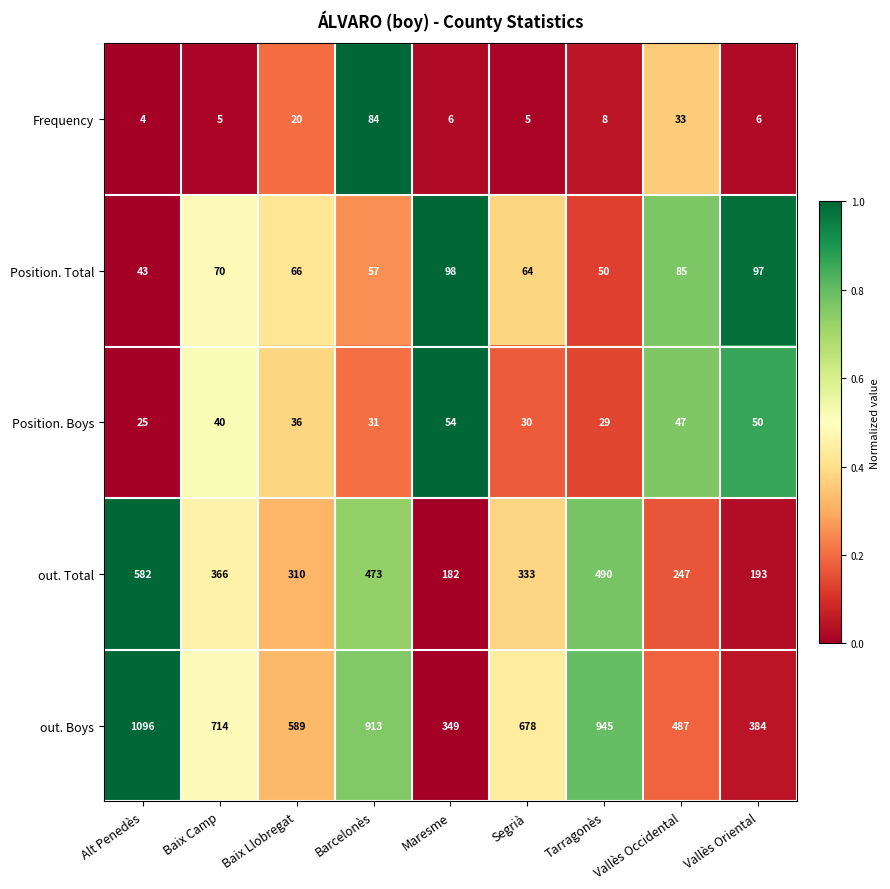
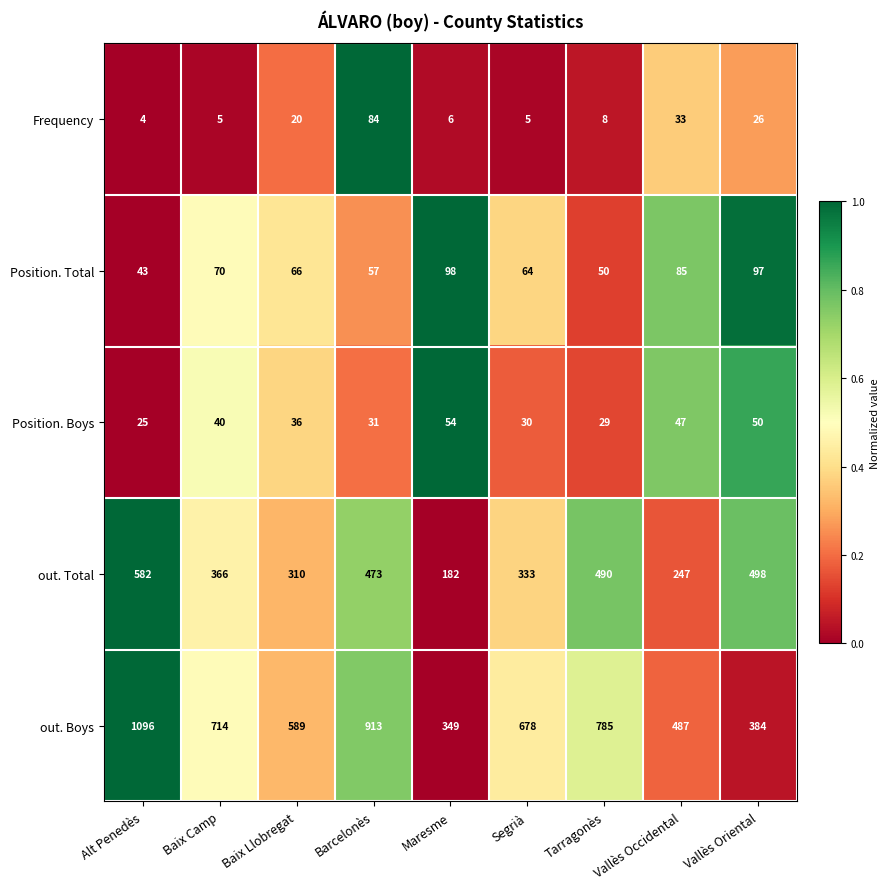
  {
    "Frequency": {
      "Alt Penedès": 4,
      "Baix Camp": 5,
      "Baix Llobregat": 20,
      "Barcelonès": 84,
      "Maresme": 6,
      "Segrià": 5,
      "Tarragonès": 8,
      "Vallès Occidental": 33,
-     "Vallès Oriental": 6
+     "Vallès Oriental": 26
    },
    "Position. Total": {
      "Alt Penedès": 43,
      "Baix Camp": 70,
      "Baix Llobregat": 66,
      "Barcelonès": 57,
      "Maresme": 98,
      "Segrià": 64,
      "Tarragonès": 50,
      "Vallès Occidental": 85,
      "Vallès Oriental": 97
    },
    "Position. Boys": {
      "Alt Penedès": 25,
      "Baix Camp": 40,
      "Baix Llobregat": 36,
      "Barcelonès": 31,
      "Maresme": 54,
      "Segrià": 30,
      "Tarragonès": 29,
      "Vallès Occidental": 47,
      "Vallès Oriental": 50
    },
    "out. Total": {
      "Alt Penedès": 582,
      "Baix Camp": 366,
      "Baix Llobregat": 310,
      "Barcelonès": 473,
      "Maresme": 182,
      "Segrià": 333,
      "Tarragonès": 490,
      "Vallès Occidental": 247,
-     "Vallès Oriental": 193
+     "Vallès Oriental": 498
    },
    "out. Boys": {
      "Alt Penedès": 1096,
      "Baix Camp": 714,
      "Baix Llobregat": 589,
      "Barcelonès": 913,
      "Maresme": 349,
      "Segrià": 678,
-     "Tarragonès": 945,
+     "Tarragonès": 785,
      "Vallès Occidental": 487,
      "Vallès Oriental": 384
    }
  }
